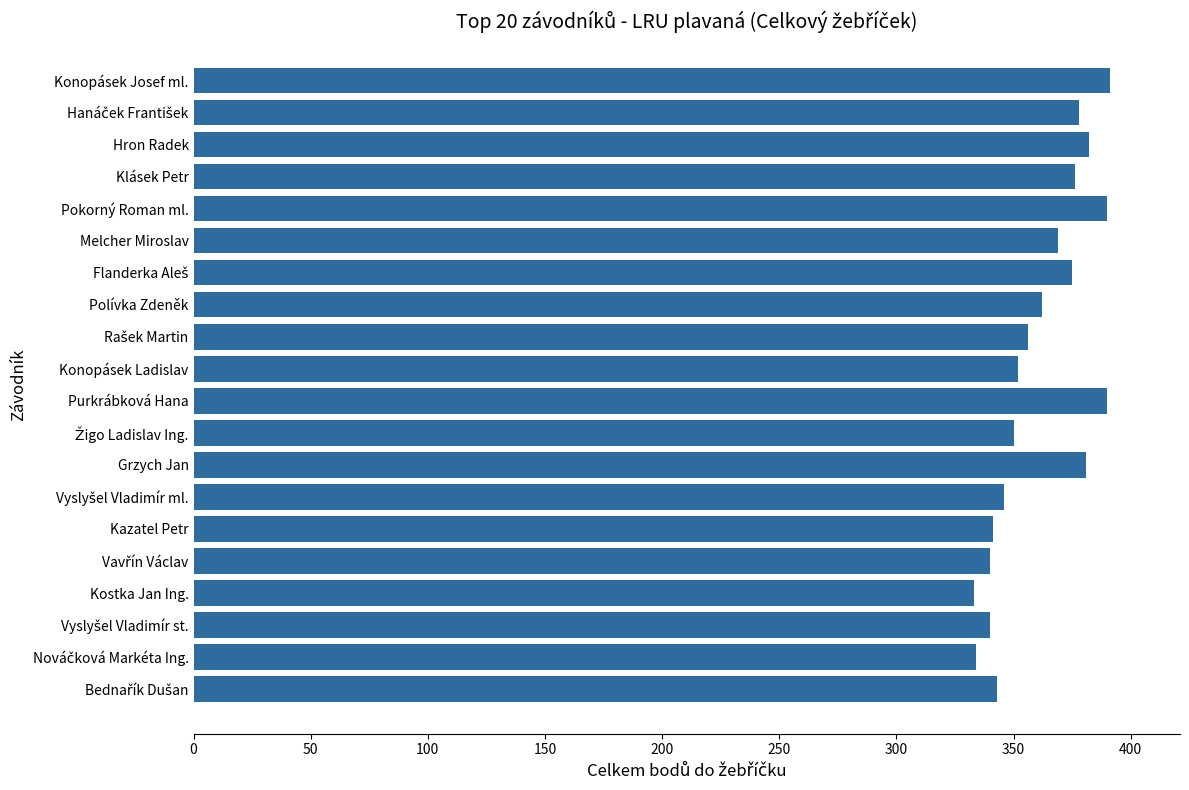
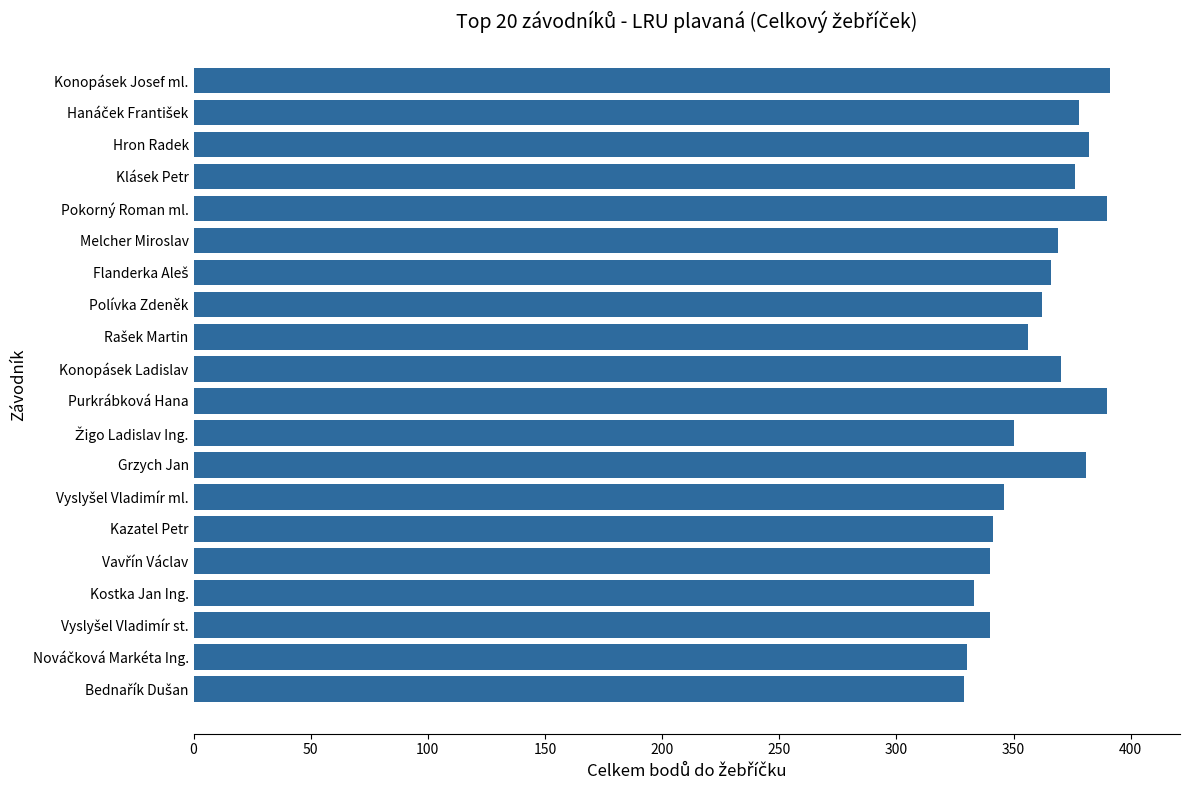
  {
    "Konopásek Josef ml.": 391,
    "Hanáček František": 378,
    "Hron Radek": 382,
    "Klásek Petr": 376,
    "Pokorný Roman ml.": 390,
    "Melcher Miroslav": 369,
-   "Flanderka Aleš": 375,
+   "Flanderka Aleš": 366,
    "Polívka Zdeněk": 362,
    "Rašek Martin": 356,
-   "Konopásek Ladislav": 352,
+   "Konopásek Ladislav": 370,
    "Purkrábková Hana": 390,
    "Žigo Ladislav Ing.": 350,
    "Grzych Jan": 381,
    "Vyslyšel Vladimír ml.": 346,
    "Kazatel Petr": 341,
    "Vavřín Václav": 340,
    "Kostka Jan Ing.": 333,
    "Vyslyšel Vladimír st.": 340,
-   "Nováčková Markéta Ing.": 334,
-   "Bednařík Dušan": 343
+   "Nováčková Markéta Ing.": 330,
+   "Bednařík Dušan": 329
  }
